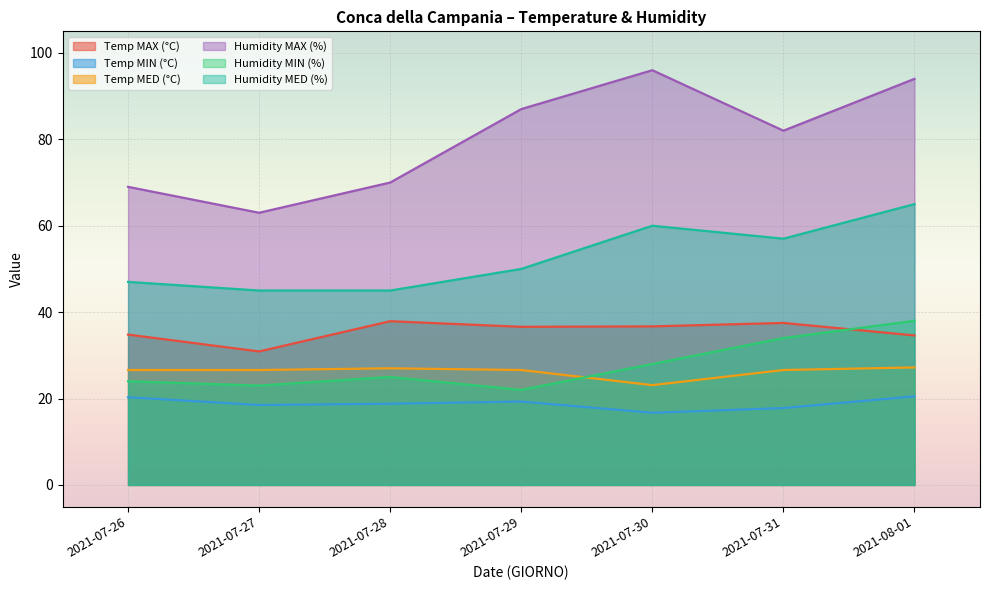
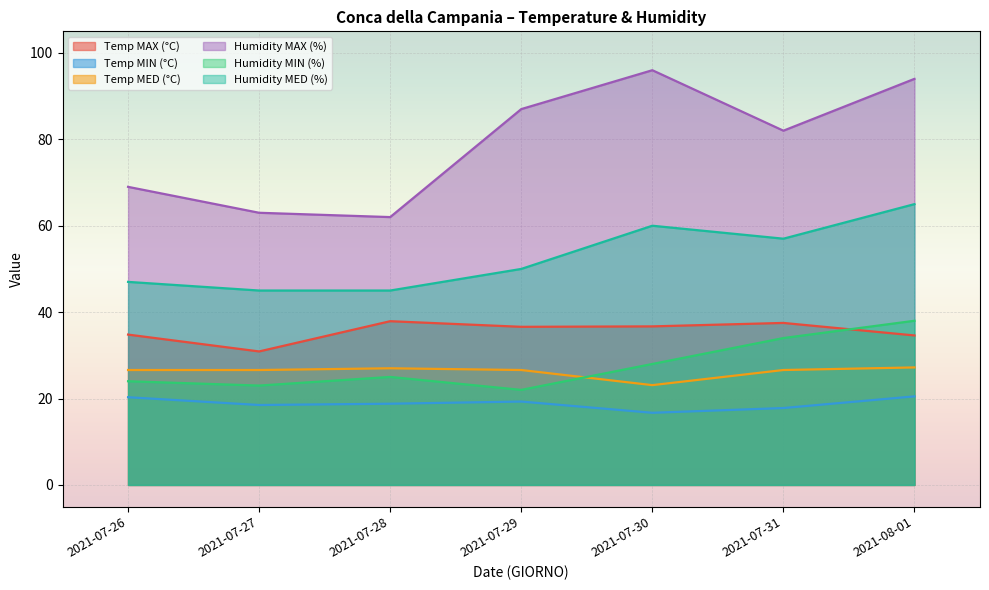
  {
    "Temp MAX (°C)": {
      "2021-07-26": 35,
      "2021-07-27": 31,
      "2021-07-28": 38,
      "2021-07-29": 37,
      "2021-07-30": 37,
      "2021-07-31": 38,
      "2021-08-01": 35
    },
    "Temp MED (°C)": {
      "2021-07-26": 27,
      "2021-07-27": 27,
      "2021-07-28": 27,
      "2021-07-29": 27,
      "2021-07-30": 23,
      "2021-07-31": 27,
      "2021-08-01": 27
    },
    "Humidity MAX (%)": {
      "2021-07-26": 69,
      "2021-07-27": 63,
-     "2021-07-28": 70,
+     "2021-07-28": 62,
      "2021-07-29": 87,
      "2021-07-30": 96,
      "2021-07-31": 82,
      "2021-08-01": 94
    }
  }
